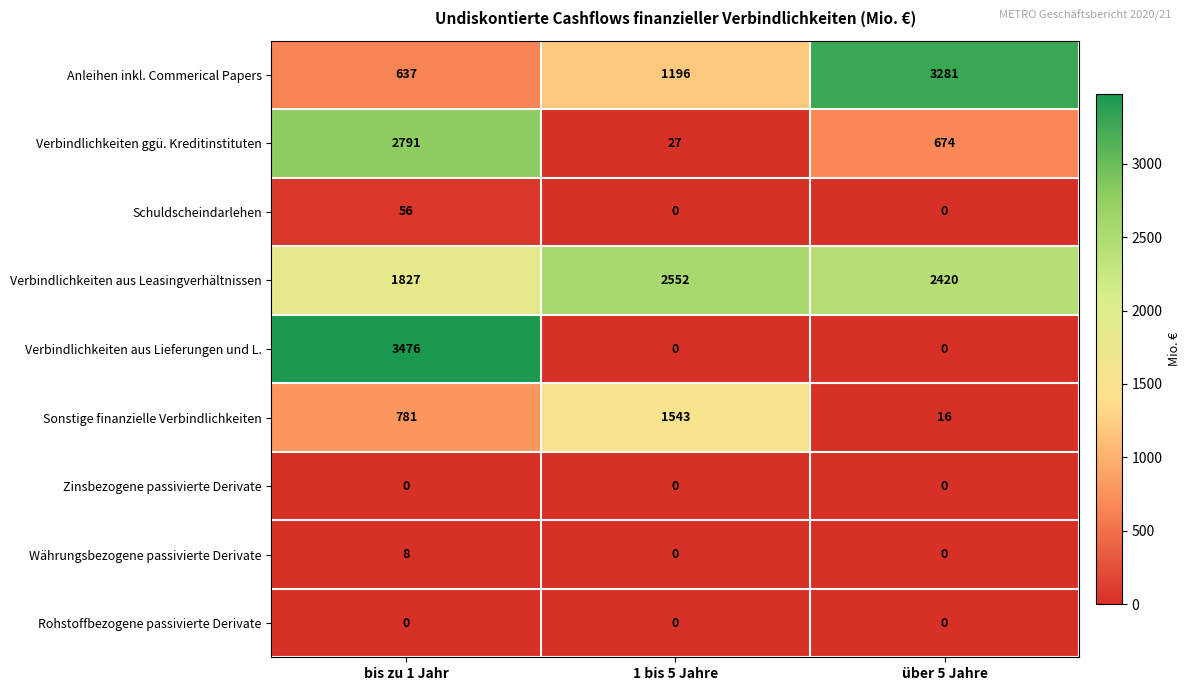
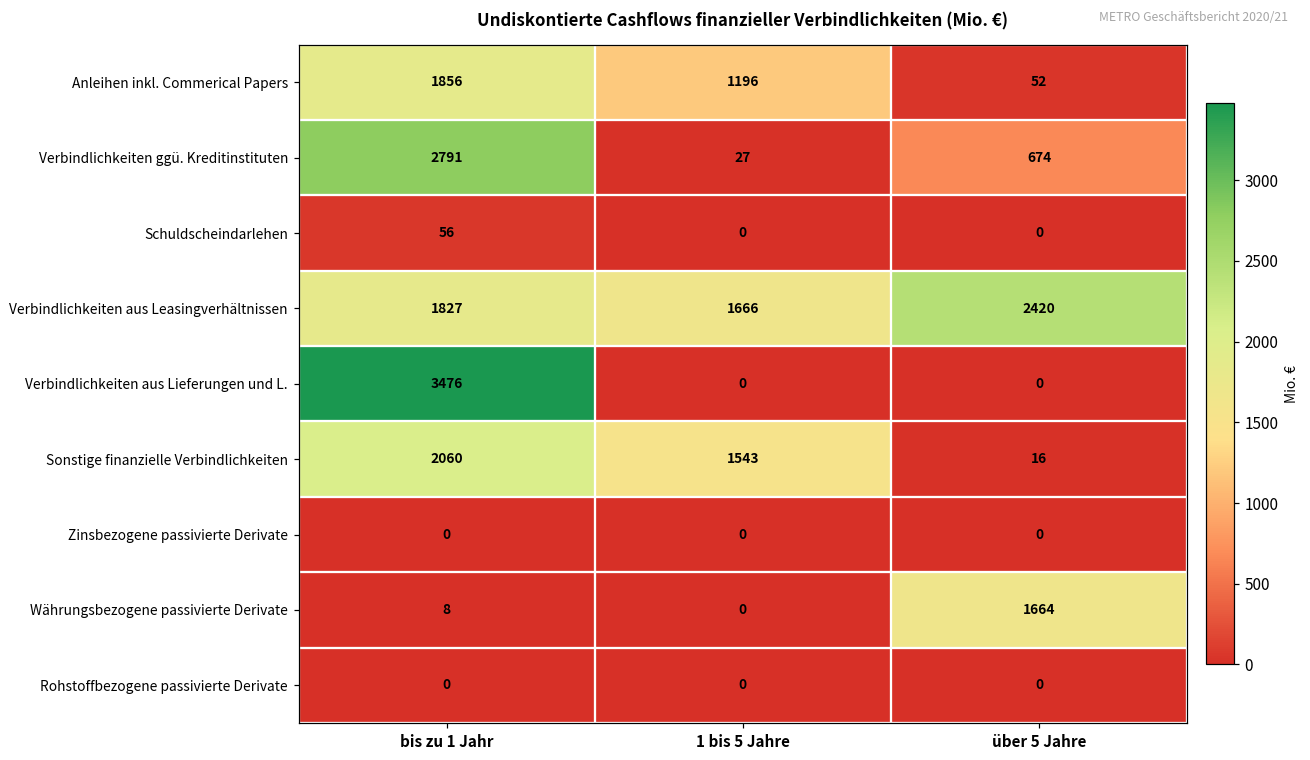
  {
    "Anleihen inkl. Commerical Papers": {
-     "bis zu 1 Jahr": 637,
+     "bis zu 1 Jahr": 1856,
      "1 bis 5 Jahre": 1196,
-     "über 5 Jahre": 3281
+     "über 5 Jahre": 52
    },
    "Verbindlichkeiten ggü. Kreditinstituten": {
      "bis zu 1 Jahr": 2791,
      "1 bis 5 Jahre": 27,
      "über 5 Jahre": 674
    },
    "Schuldscheindarlehen": {
      "bis zu 1 Jahr": 56,
      "1 bis 5 Jahre": 0,
      "über 5 Jahre": 0
    },
    "Verbindlichkeiten aus Leasingverhältnissen": {
      "bis zu 1 Jahr": 1827,
-     "1 bis 5 Jahre": 2552,
+     "1 bis 5 Jahre": 1666,
      "über 5 Jahre": 2420
    },
    "Verbindlichkeiten aus Lieferungen und L.": {
      "bis zu 1 Jahr": 3476,
      "1 bis 5 Jahre": 0,
      "über 5 Jahre": 0
    },
    "Sonstige finanzielle Verbindlichkeiten": {
-     "bis zu 1 Jahr": 781,
+     "bis zu 1 Jahr": 2060,
      "1 bis 5 Jahre": 1543,
      "über 5 Jahre": 16
    },
    "Zinsbezogene passivierte Derivate": {
      "bis zu 1 Jahr": 0,
      "1 bis 5 Jahre": 0,
      "über 5 Jahre": 0
    },
    "Währungsbezogene passivierte Derivate": {
      "bis zu 1 Jahr": 8,
      "1 bis 5 Jahre": 0,
-     "über 5 Jahre": 0
+     "über 5 Jahre": 1664
    },
    "Rohstoffbezogene passivierte Derivate": {
      "bis zu 1 Jahr": 0,
      "1 bis 5 Jahre": 0,
      "über 5 Jahre": 0
    }
  }
